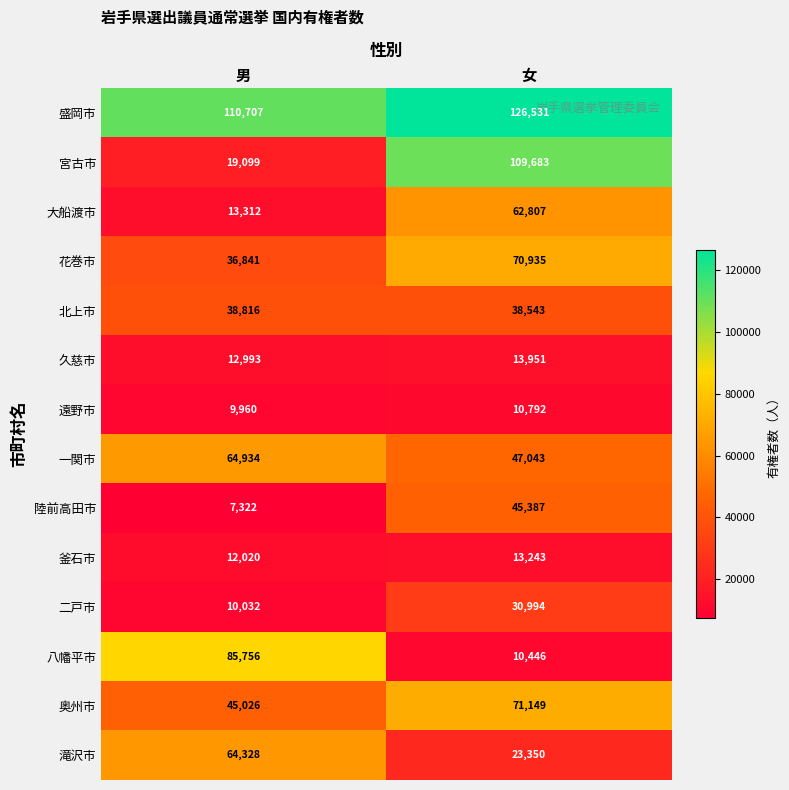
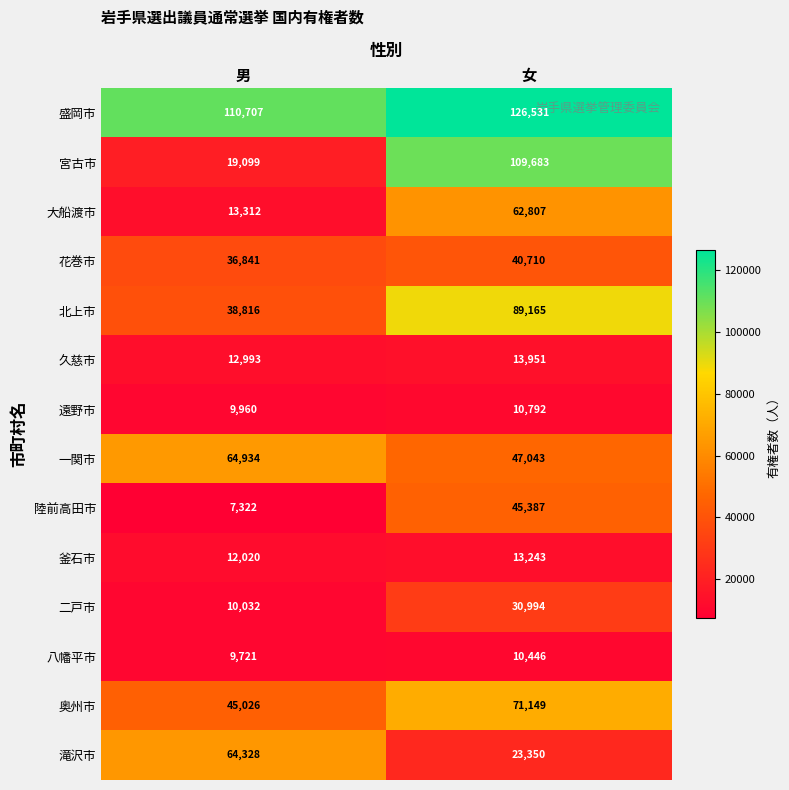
  {
    "盛岡市": {
      "男": "110,707"
    },
    "宮古市": {
      "男": "19,099",
      "女": "109,683"
    },
    "大船渡市": {
      "男": "13,312",
      "女": "62,807"
    },
    "花巻市": {
      "男": "36,841",
-     "女": "70,935"
+     "女": "40,710"
    },
    "北上市": {
      "男": "38,816",
-     "女": "38,543"
+     "女": "89,165"
    },
    "久慈市": {
      "男": "12,993",
      "女": "13,951"
    },
    "遠野市": {
      "男": "9,960",
      "女": "10,792"
    },
    "一関市": {
      "男": "64,934",
      "女": "47,043"
    },
    "陸前高田市": {
      "男": "7,322",
      "女": "45,387"
    },
    "釜石市": {
      "男": "12,020",
      "女": "13,243"
    },
    "二戸市": {
      "男": "10,032",
      "女": "30,994"
    },
    "八幡平市": {
-     "男": "85,756",
+     "男": "9,721",
      "女": "10,446"
    },
    "奥州市": {
      "男": "45,026",
      "女": "71,149"
    },
    "滝沢市": {
      "男": "64,328",
      "女": "23,350"
    }
  }
